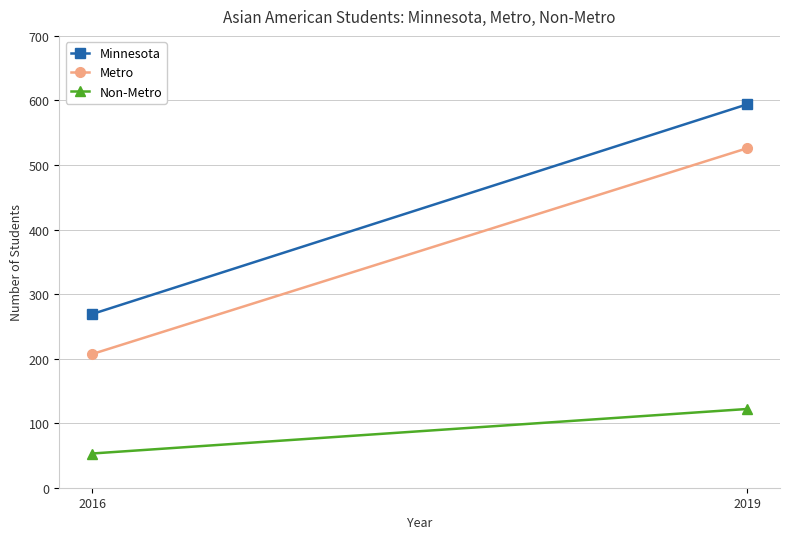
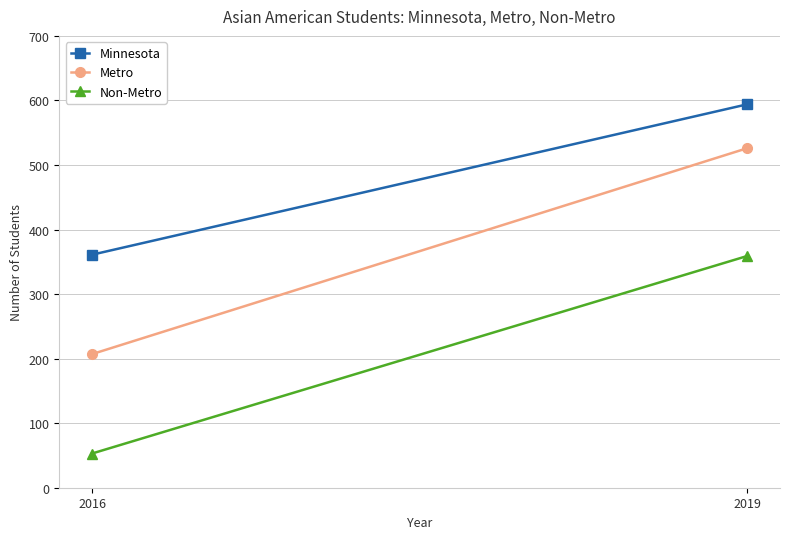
  {
    "Minnesota": {
-     "2016": 270,
+     "2016": 360,
      "2019": 590
    },
    "Metro": {
      "2016": 210,
      "2019": 530
    },
    "Non-Metro": {
      "2016": 50,
-     "2019": 120
+     "2019": 360
    }
  }
